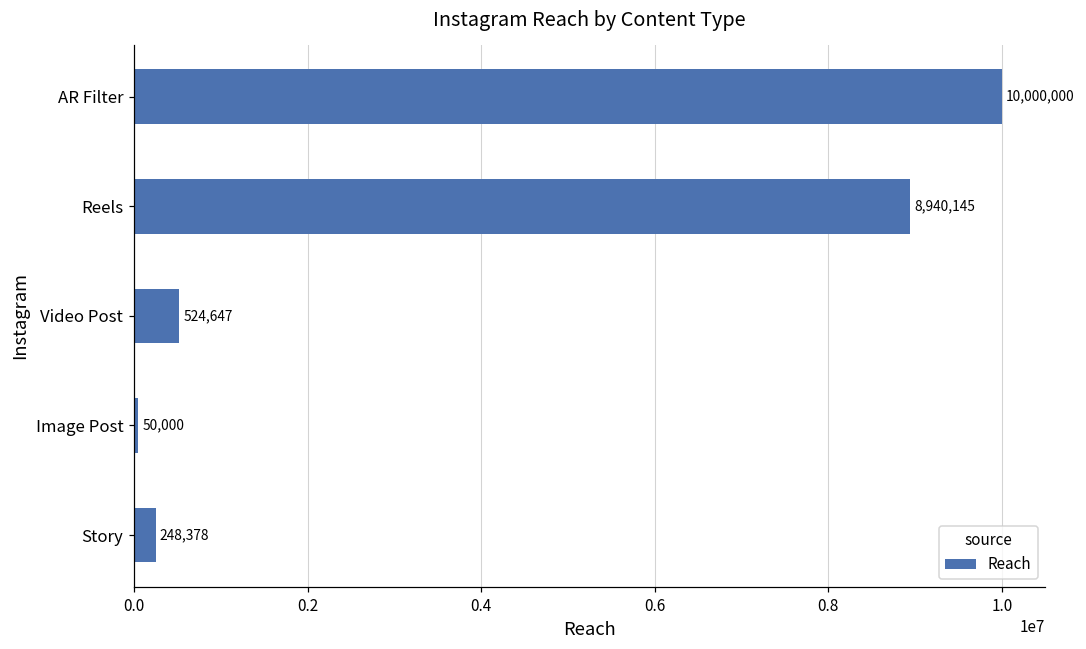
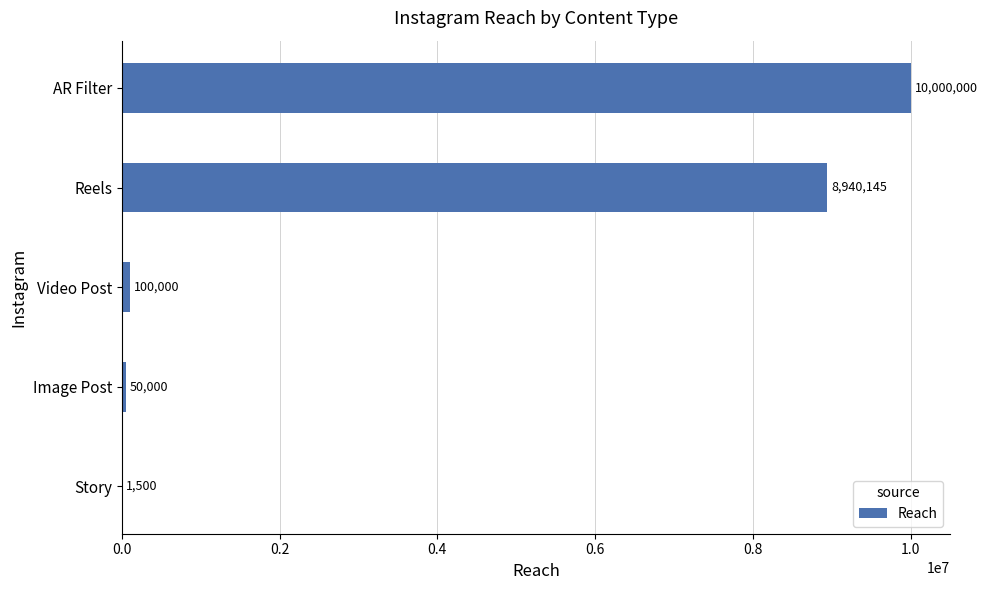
  {
    "AR Filter": "10,000,000",
    "Reels": "8,940,145",
-   "Video Post": "524,647",
+   "Video Post": "100,000",
    "Image Post": "50,000",
-   "Story": "248,378"
+   "Story": "1,500"
  }
